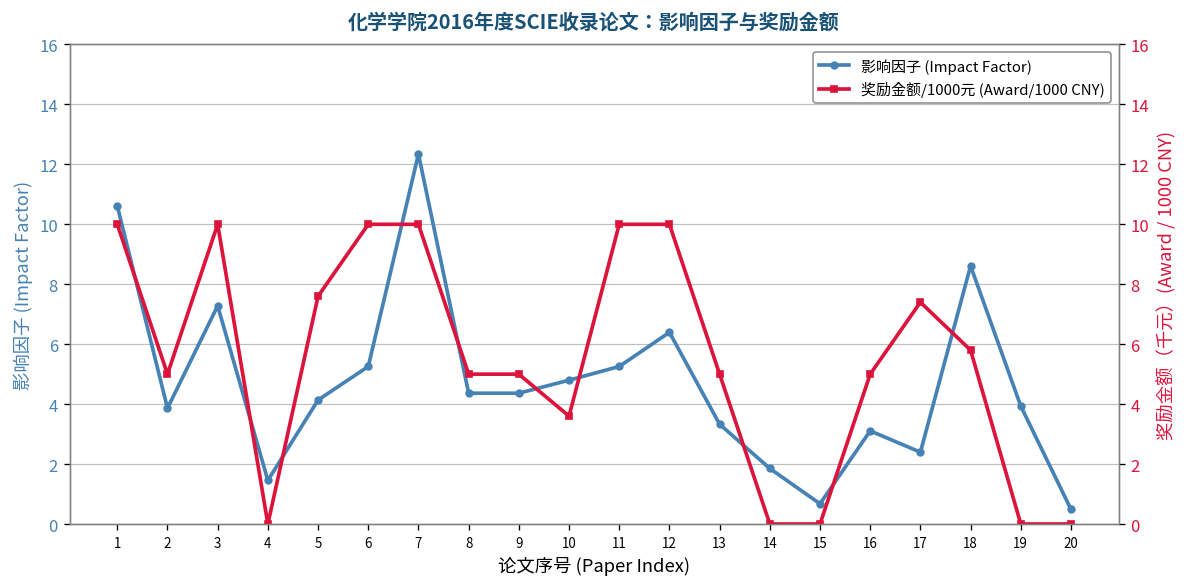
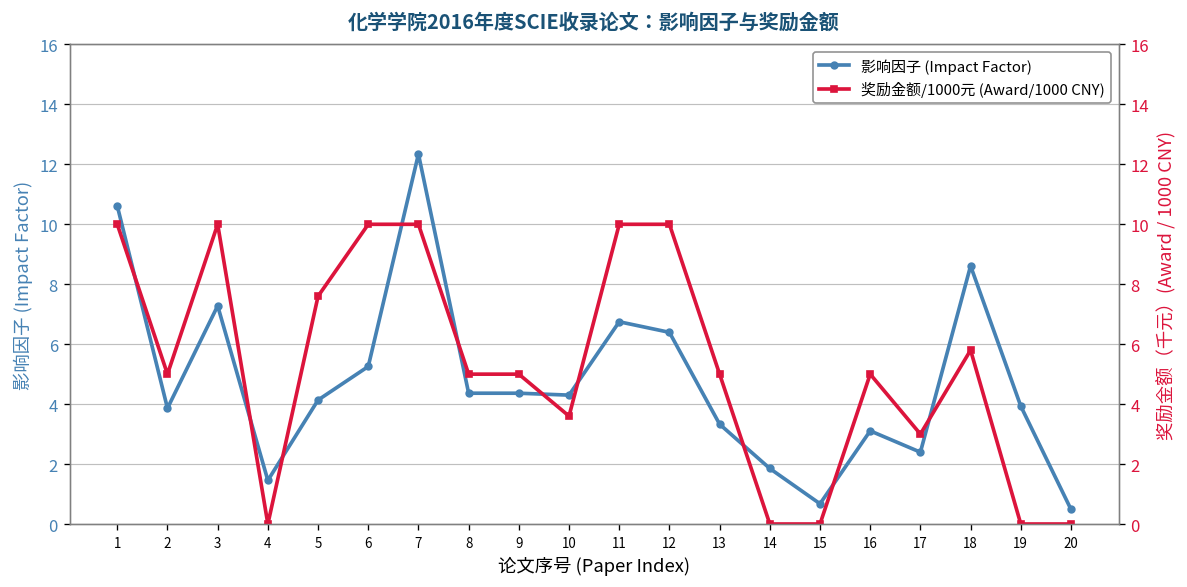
  {
    "影响因子 (Impact Factor)": {
      "1": 10.6,
      "2": 3.9,
      "3": 7.3,
      "4": 1.5,
      "5": 4.1,
      "6": 5.3,
      "7": 12.3,
      "8": 4.4,
      "9": 4.4,
-     "10": 4.8,
-     "11": 5.3,
+     "10": 4.3,
+     "11": 6.7,
      "12": 6.4,
      "13": 3.3,
      "14": 1.9,
      "15": 0.7,
      "16": 3.1,
      "17": 2.4,
      "18": 8.6,
      "19": 3.9,
      "20": 0.5
    },
    "奖励金额/1000元 (Award/1000 CNY)": {
      "1": 10.0,
      "2": 5.0,
      "3": 10.0,
      "4": 0.0,
      "5": 7.6,
      "6": 10.0,
      "7": 10.0,
      "8": 5.0,
      "9": 5.0,
      "10": 3.6,
      "11": 10.0,
      "12": 10.0,
      "13": 5.0,
      "14": 0.0,
      "15": 0.0,
      "16": 5.0,
-     "17": 7.4,
+     "17": 3.0,
      "18": 5.8,
      "19": 0.0,
      "20": 0.0
    }
  }
